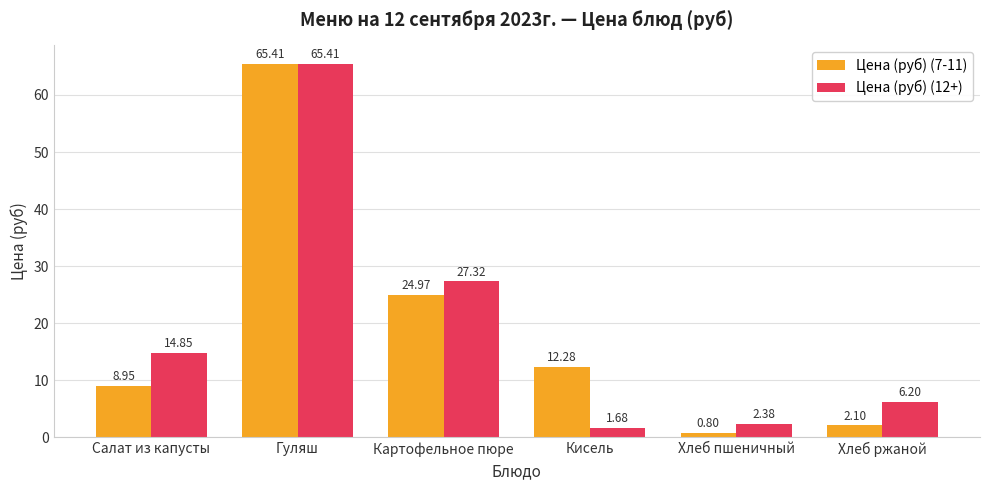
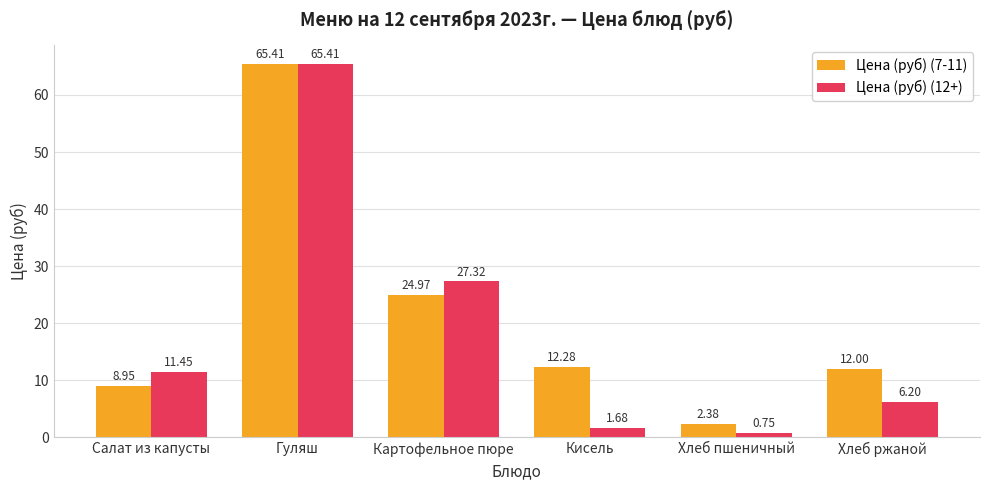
  {
    "Цена (руб) (7-11)": {
      "Салат из капусты": 8.95,
      "Гуляш": 65.41,
      "Картофельное пюре": 24.97,
      "Кисель": 12.28,
-     "Хлеб пшеничный": 0.80,
-     "Хлеб ржаной": 2.10
+     "Хлеб пшеничный": 2.38,
+     "Хлеб ржаной": 12.00
    },
    "Цена (руб) (12+)": {
-     "Салат из капусты": 14.85,
+     "Салат из капусты": 11.45,
      "Гуляш": 65.41,
      "Картофельное пюре": 27.32,
      "Кисель": 1.68,
-     "Хлеб пшеничный": 2.38,
+     "Хлеб пшеничный": 0.75,
      "Хлеб ржаной": 6.20
    }
  }
